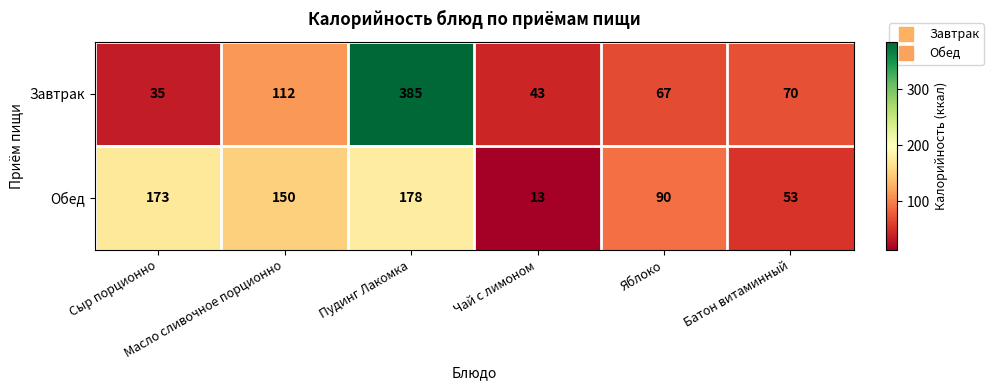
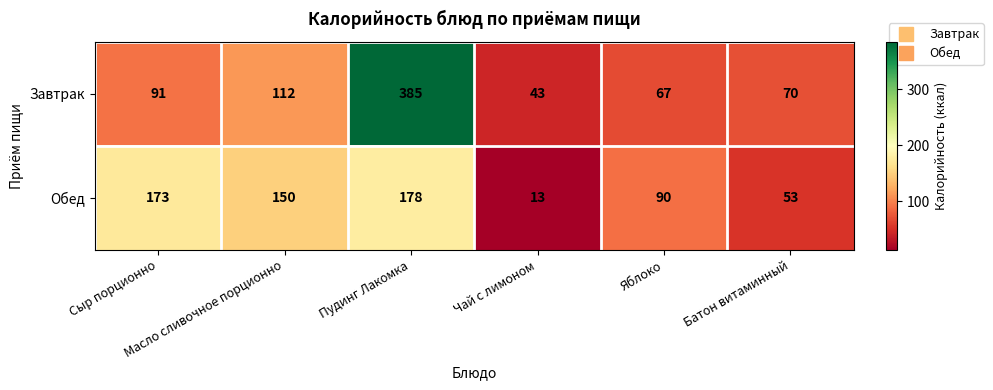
  {
    "Завтрак": {
-     "Сыр порционно": 35,
+     "Сыр порционно": 91,
      "Масло сливочное порционно": 112,
      "Пудинг Лакомка": 385,
      "Чай с лимоном": 43,
      "Яблоко": 67,
      "Батон витаминный": 70
    },
    "Обед": {
      "Сыр порционно": 173,
      "Масло сливочное порционно": 150,
      "Пудинг Лакомка": 178,
      "Чай с лимоном": 13,
      "Яблоко": 90,
      "Батон витаминный": 53
    }
  }
